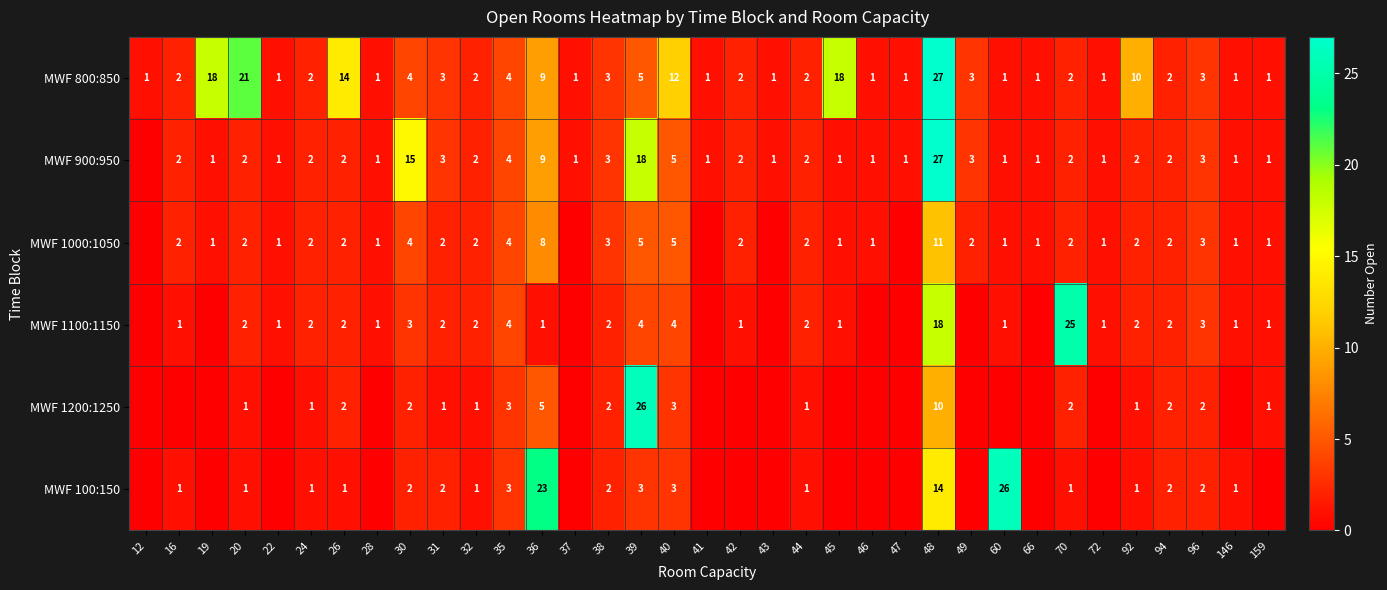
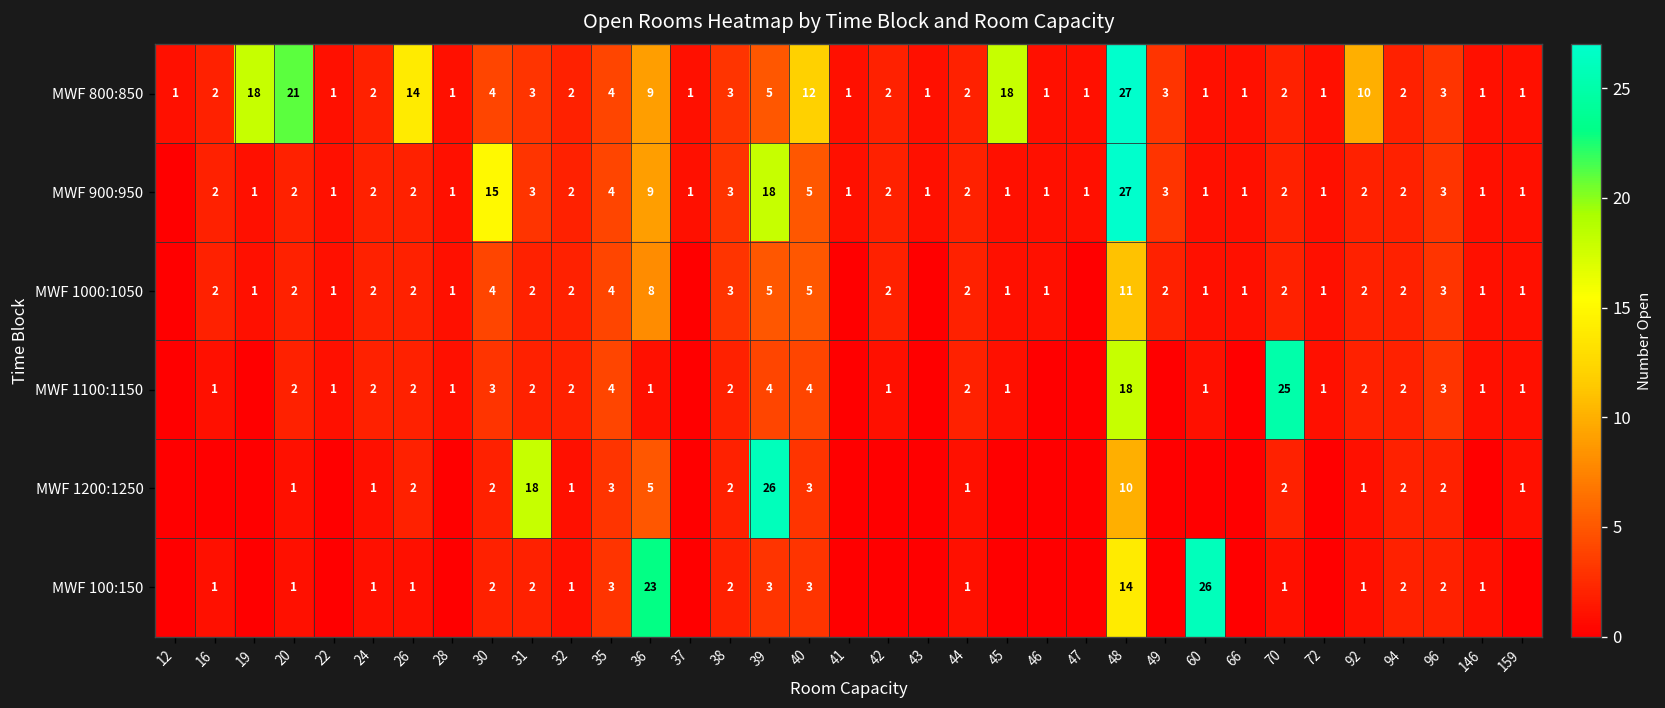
  {
    "MWF 800:850": {
      "12": 1,
      "16": 2,
      "19": 18,
      "20": 21,
      "22": 1,
      "24": 2,
      "26": 14,
      "28": 1,
      "30": 4,
      "31": 3,
      "32": 2,
      "35": 4,
      "36": 9,
      "37": 1,
      "38": 3,
      "39": 5,
      "40": 12,
      "41": 1,
      "42": 2,
      "43": 1,
      "44": 2,
      "45": 18,
      "46": 1,
      "47": 1,
      "48": 27,
      "49": 3,
      "60": 1,
      "66": 1,
      "70": 2,
      "72": 1,
      "92": 10,
      "94": 2,
      "96": 3,
      "146": 1,
      "159": 1
    },
    "MWF 900:950": {
      "16": 2,
      "19": 1,
      "20": 2,
      "22": 1,
      "24": 2,
      "26": 2,
      "28": 1,
      "30": 15,
      "31": 3,
      "32": 2,
      "35": 4,
      "36": 9,
      "37": 1,
      "38": 3,
      "39": 18,
      "40": 5,
      "41": 1,
      "42": 2,
      "43": 1,
      "44": 2,
      "45": 1,
      "46": 1,
      "47": 1,
      "48": 27,
      "49": 3,
      "60": 1,
      "66": 1,
      "70": 2,
      "72": 1,
      "92": 2,
      "94": 2,
      "96": 3,
      "146": 1,
      "159": 1
    },
    "MWF 1000:1050": {
      "16": 2,
      "19": 1,
      "20": 2,
      "22": 1,
      "24": 2,
      "26": 2,
      "28": 1,
      "30": 4,
      "31": 2,
      "32": 2,
      "35": 4,
      "36": 8,
      "38": 3,
      "39": 5,
      "40": 5,
      "42": 2,
      "44": 2,
      "45": 1,
      "46": 1,
      "48": 11,
      "49": 2,
      "60": 1,
      "66": 1,
      "70": 2,
      "72": 1,
      "92": 2,
      "94": 2,
      "96": 3,
      "146": 1,
      "159": 1
    },
    "MWF 1100:1150": {
      "16": 1,
      "20": 2,
      "22": 1,
      "24": 2,
      "26": 2,
      "28": 1,
      "30": 3,
      "31": 2,
      "32": 2,
      "35": 4,
      "36": 1,
      "38": 2,
      "39": 4,
      "40": 4,
      "42": 1,
      "44": 2,
      "45": 1,
      "48": 18,
      "60": 1,
      "70": 25,
      "72": 1,
      "92": 2,
      "94": 2,
      "96": 3,
      "146": 1,
      "159": 1
    },
    "MWF 1200:1250": {
      "20": 1,
      "24": 1,
      "26": 2,
      "30": 2,
-     "31": 1,
+     "31": 18,
      "32": 1,
      "35": 3,
      "36": 5,
      "38": 2,
      "39": 26,
      "40": 3,
      "44": 1,
      "48": 10,
      "70": 2,
      "92": 1,
      "94": 2,
      "96": 2,
      "159": 1
    },
    "MWF 100:150": {
      "16": 1,
      "20": 1,
      "24": 1,
      "26": 1,
      "30": 2,
      "31": 2,
      "32": 1,
      "35": 3,
      "36": 23,
      "38": 2,
      "39": 3,
      "40": 3,
      "44": 1,
      "48": 14,
      "60": 26,
      "70": 1,
      "92": 1,
      "94": 2,
      "96": 2,
      "146": 1
    }
  }
